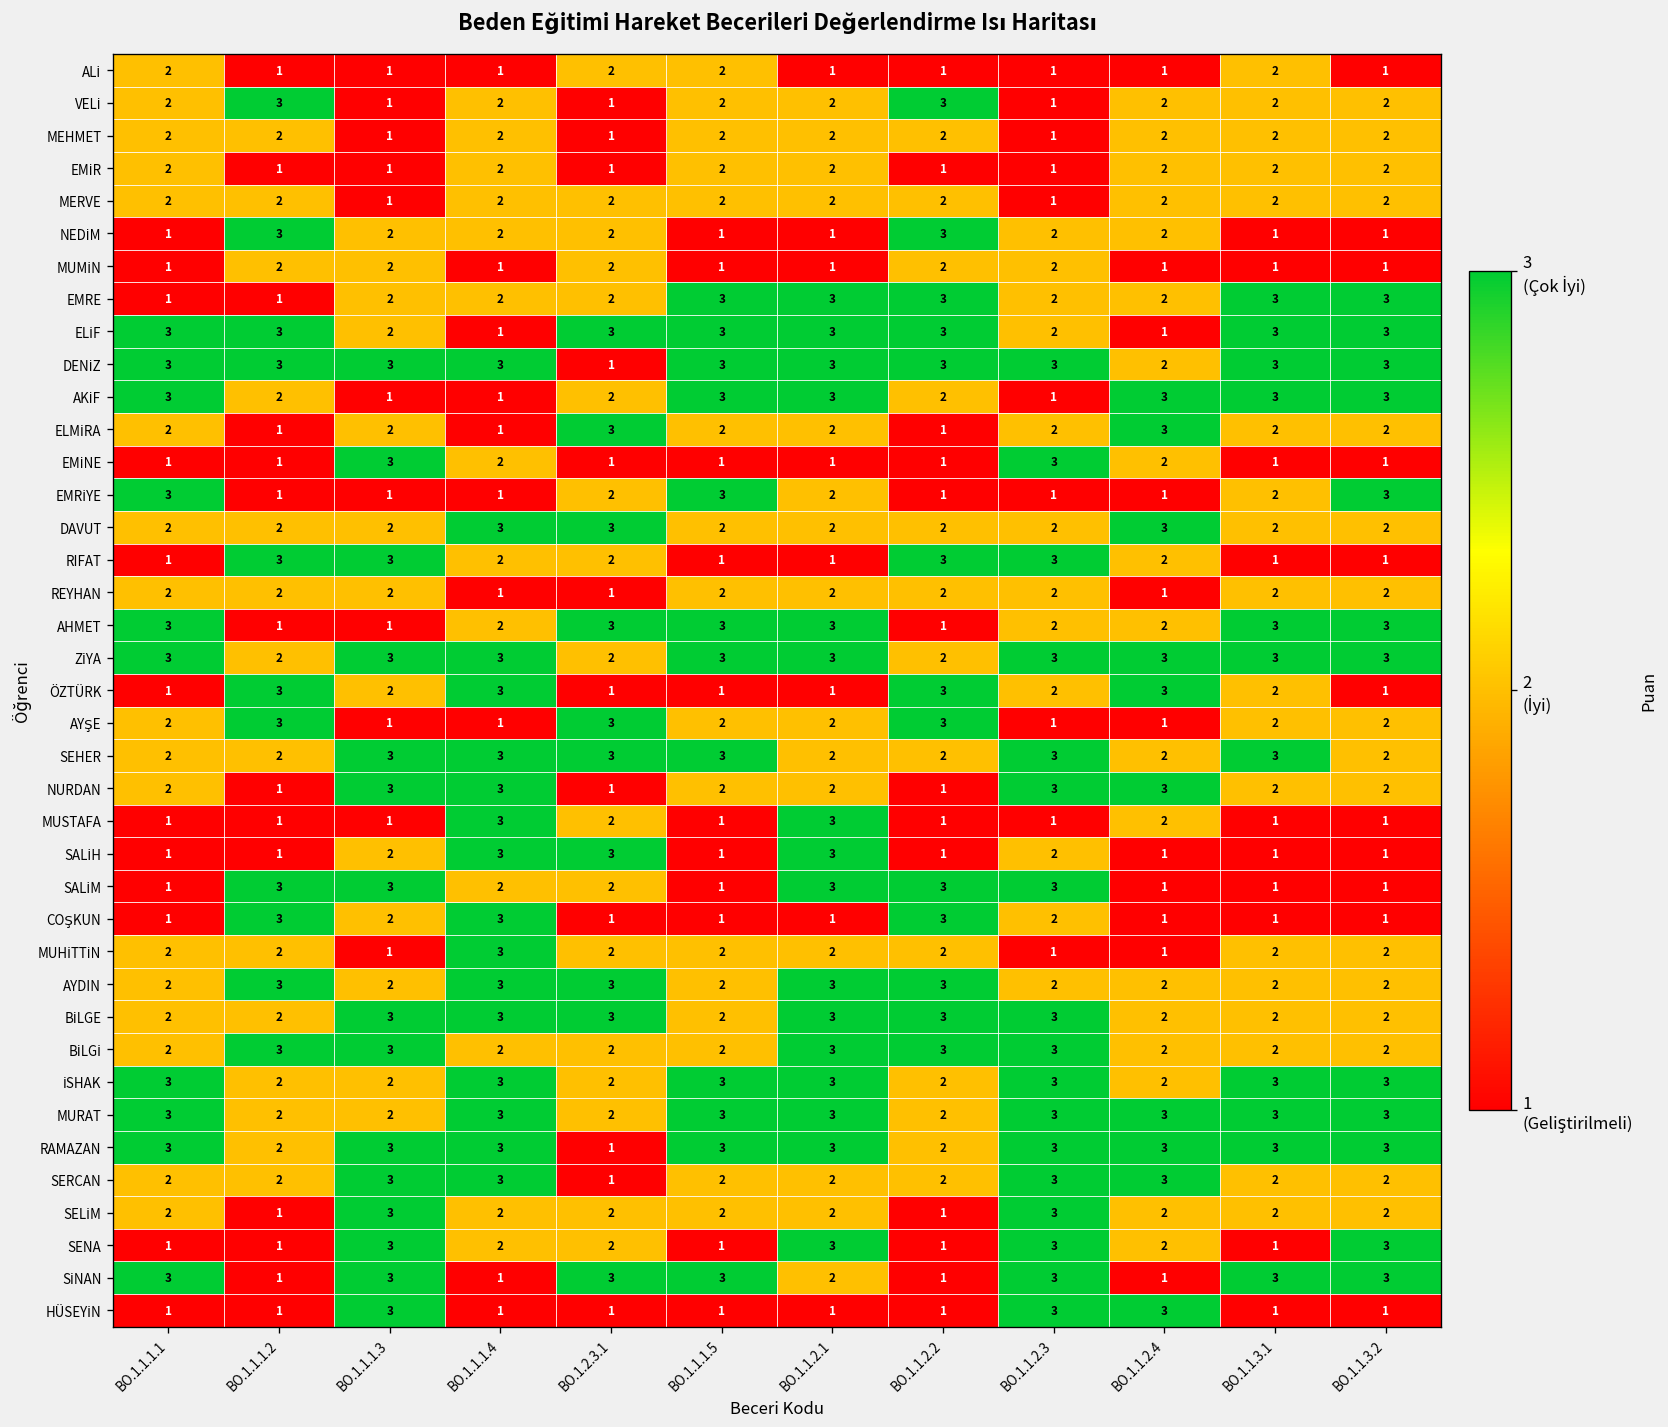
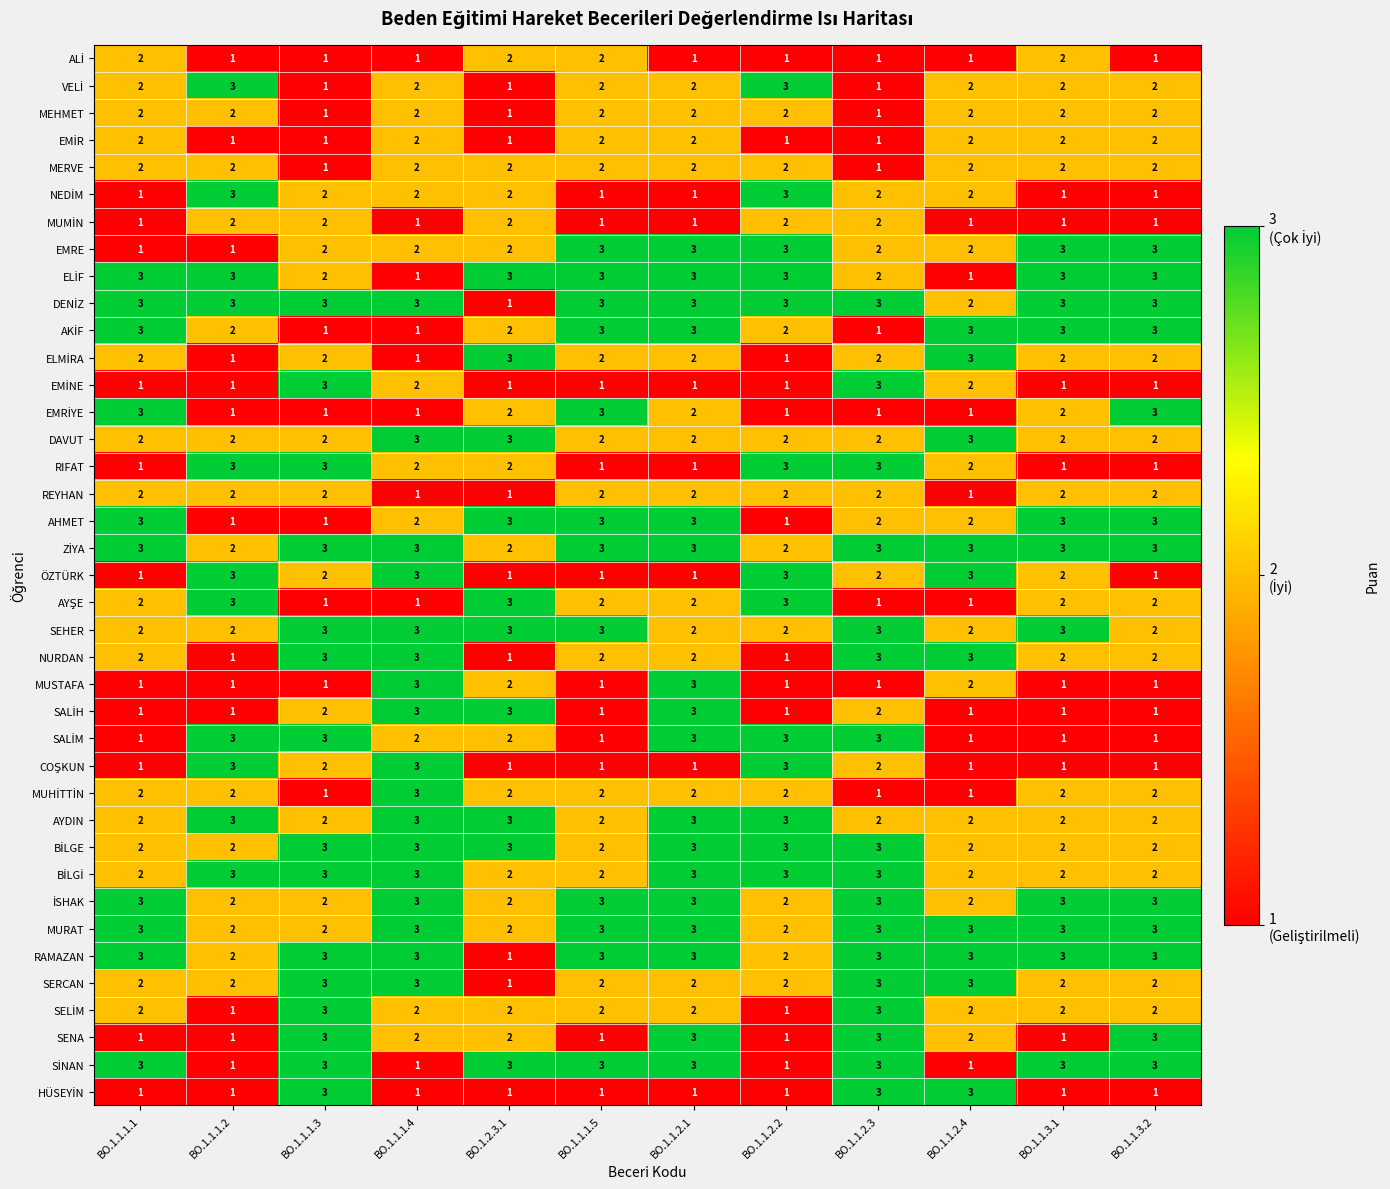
  {
    "BİLGİ": {
      "BO.1.1.1.1": 2,
      "BO.1.1.1.2": 3,
      "BO.1.1.1.3": 3,
-     "BO.1.1.1.4": 2,
+     "BO.1.1.1.4": 3,
      "BO.1.2.3.1": 2,
      "BO.1.1.1.5": 2,
      "BO.1.1.2.1": 3,
      "BO.1.1.2.2": 3,
      "BO.1.1.2.3": 3,
      "BO.1.1.2.4": 2,
      "BO.1.1.3.1": 2,
      "BO.1.1.3.2": 2
    },
    "SİNAN": {
      "BO.1.1.1.1": 3,
      "BO.1.1.1.2": 1,
      "BO.1.1.1.3": 3,
      "BO.1.1.1.4": 1,
      "BO.1.2.3.1": 3,
      "BO.1.1.1.5": 3,
-     "BO.1.1.2.1": 2,
+     "BO.1.1.2.1": 3,
      "BO.1.1.2.2": 1,
      "BO.1.1.2.3": 3,
      "BO.1.1.2.4": 1,
      "BO.1.1.3.1": 3,
      "BO.1.1.3.2": 3
    }
  }
